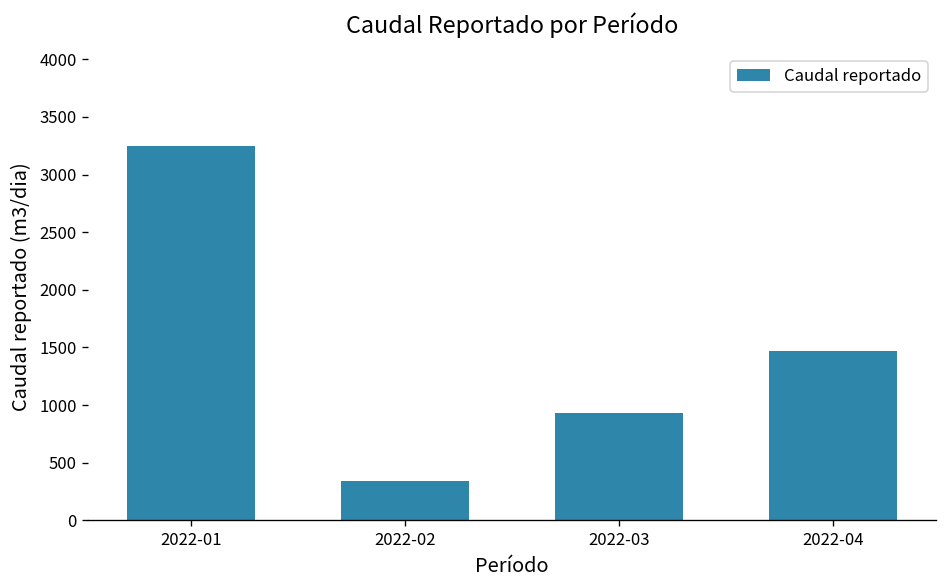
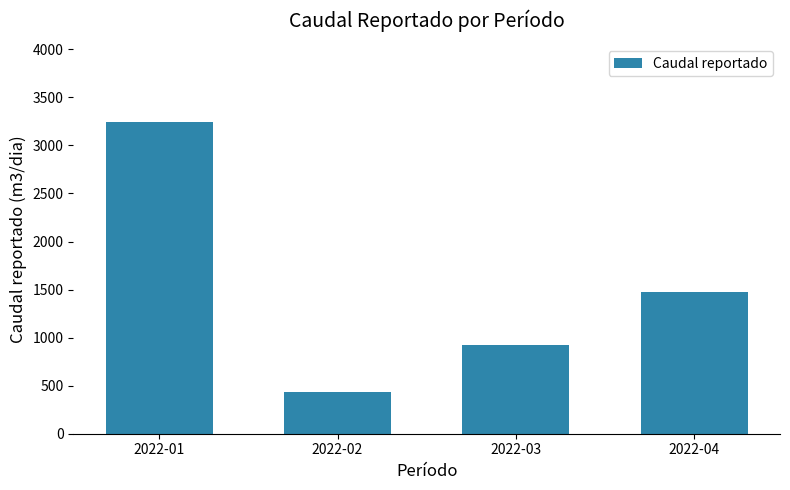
  {
    "2022-01": 3200,
-   "2022-02": 300,
+   "2022-02": 400,
    "2022-03": 900,
    "2022-04": 1500
  }
